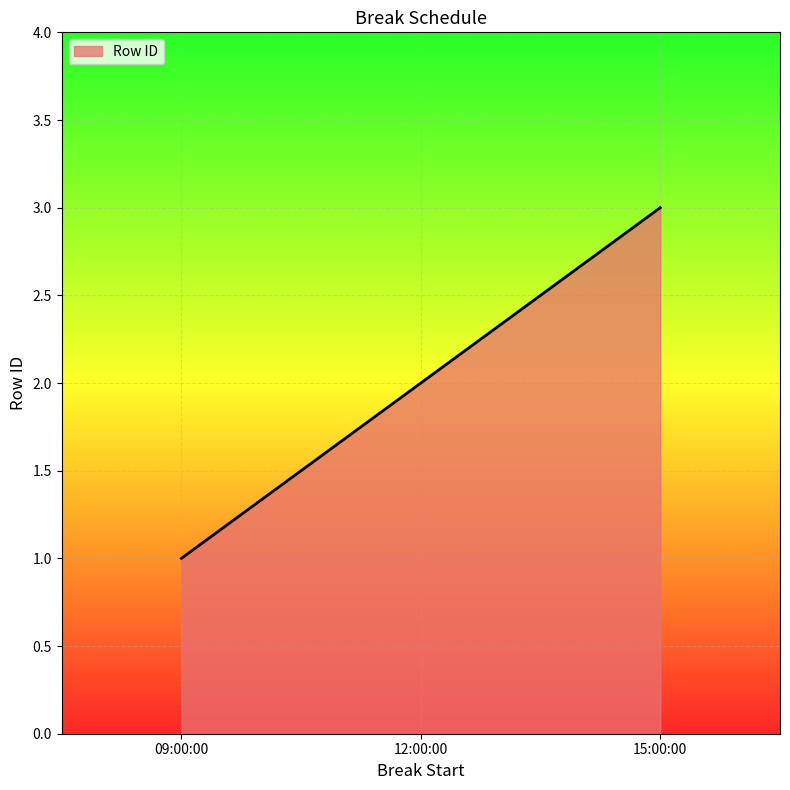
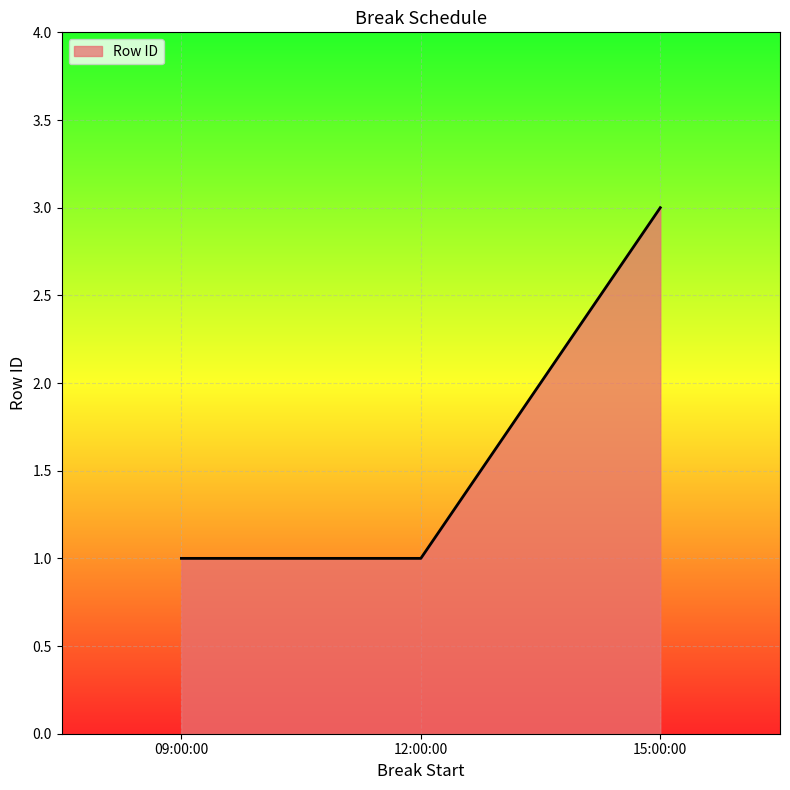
  {
    "09:00:00": 1,
-   "12:00:00": 2,
+   "12:00:00": 1,
    "15:00:00": 3
  }
